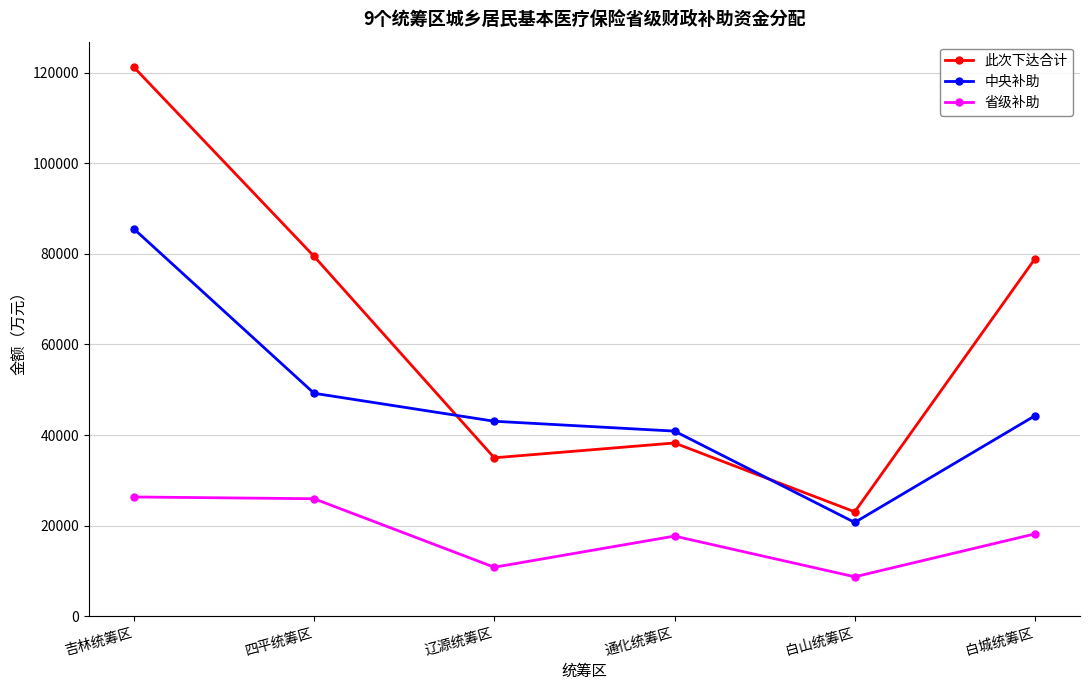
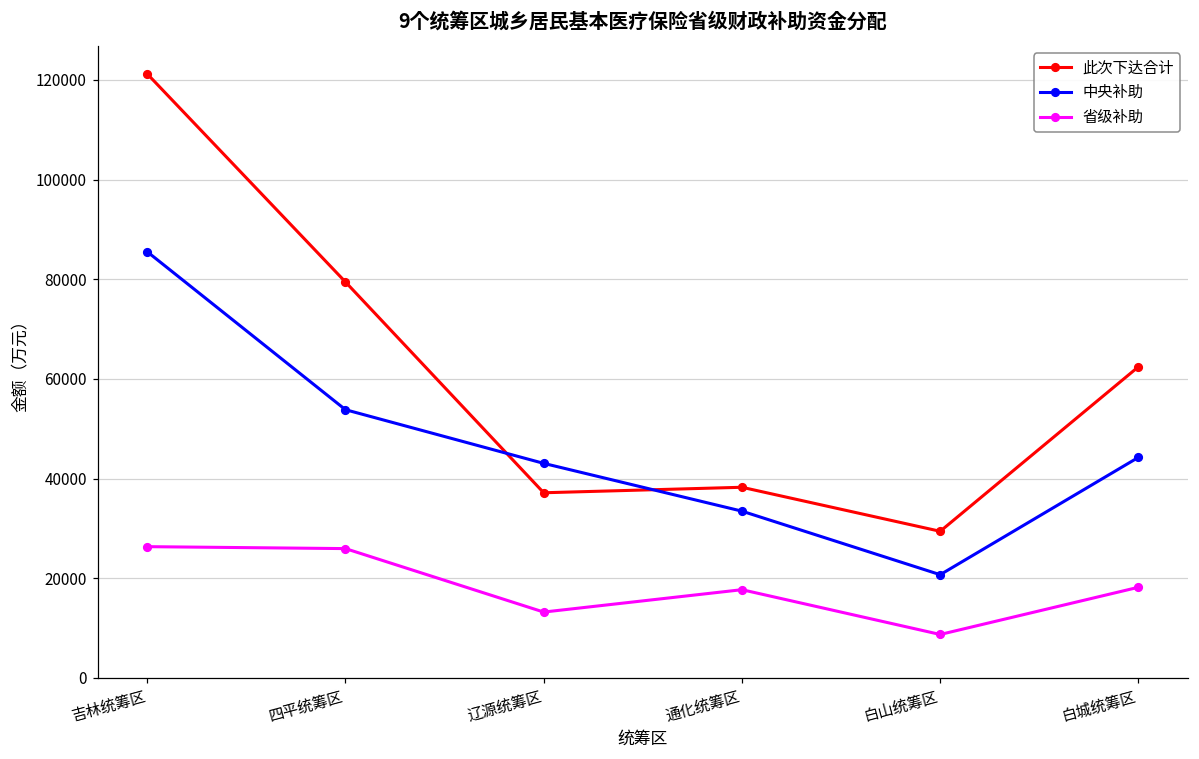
  {
    "此次下达合计": {
      "吉林统筹区": 121000,
      "四平统筹区": 79000,
-     "辽源统筹区": 35000,
+     "辽源统筹区": 37000,
      "通化统筹区": 38000,
-     "白山统筹区": 23000,
-     "白城统筹区": 79000
+     "白山统筹区": 29000,
+     "白城统筹区": 62000
    },
    "中央补助": {
      "吉林统筹区": 86000,
-     "四平统筹区": 49000,
+     "四平统筹区": 54000,
      "辽源统筹区": 43000,
-     "通化统筹区": 41000,
+     "通化统筹区": 33000,
      "白山统筹区": 21000,
      "白城统筹区": 44000
    },
    "省级补助": {
      "吉林统筹区": 26000,
      "四平统筹区": 26000,
-     "辽源统筹区": 11000,
+     "辽源统筹区": 13000,
      "通化统筹区": 18000,
      "白山统筹区": 9000,
      "白城统筹区": 18000
    }
  }
